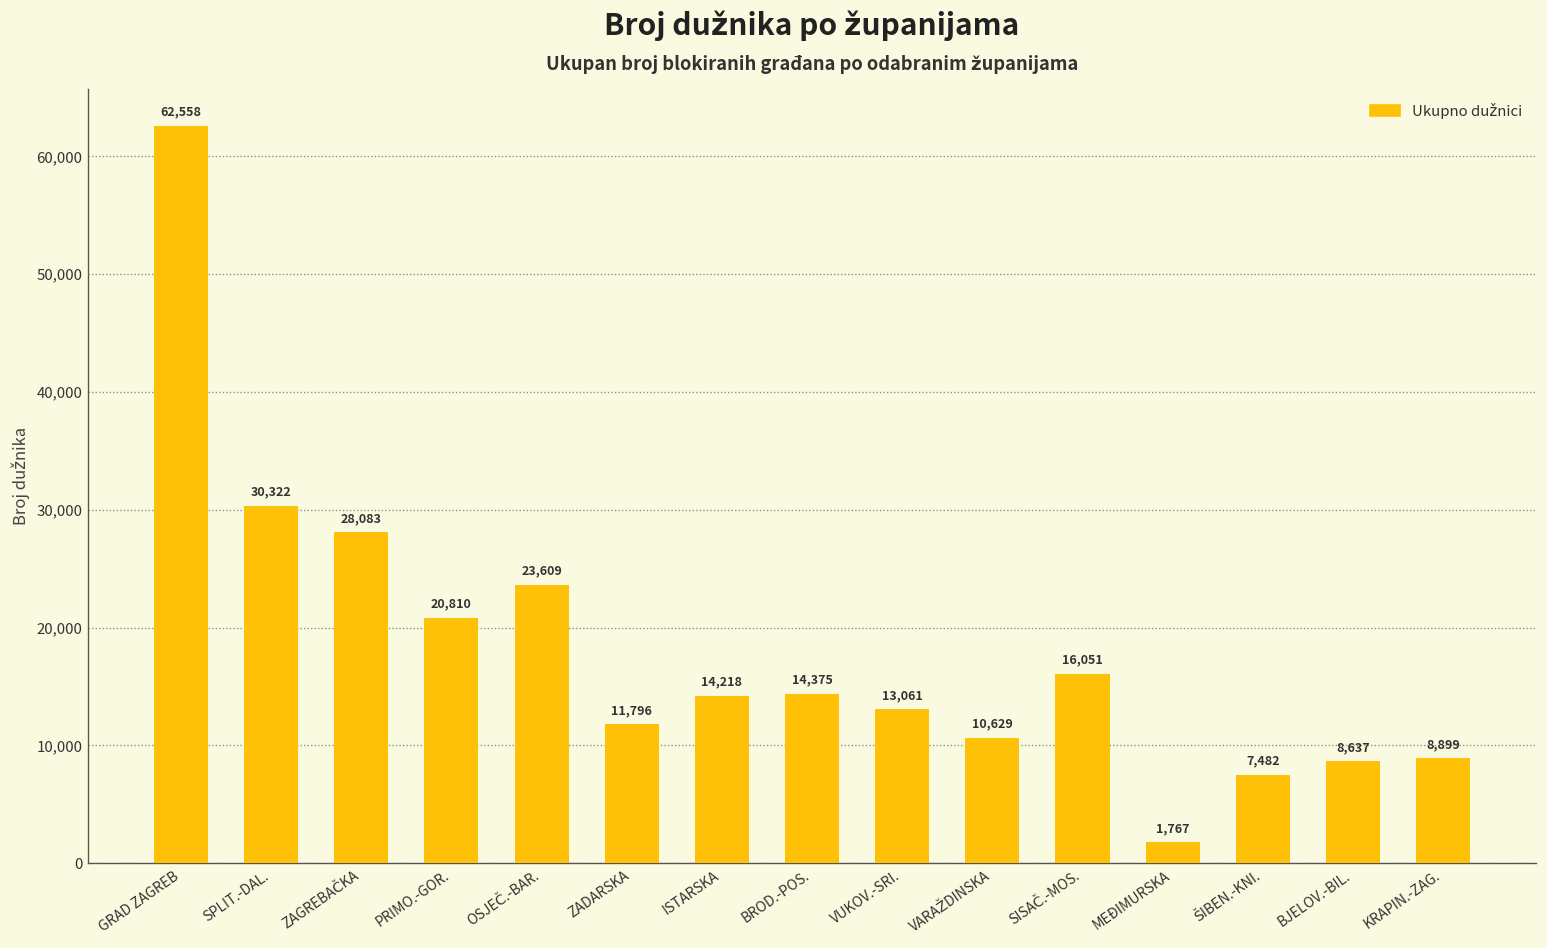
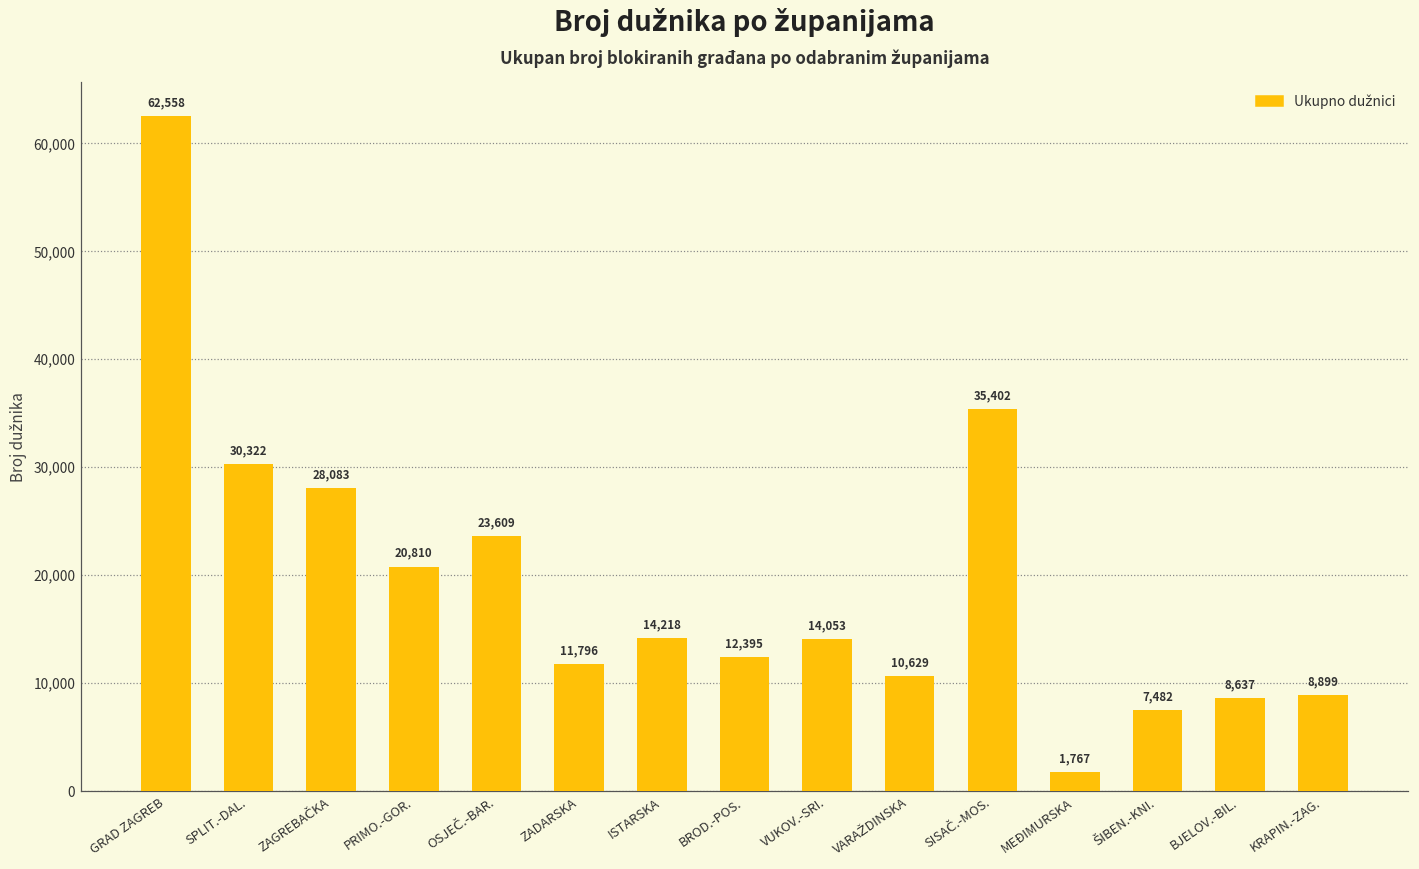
  {
    "GRAD ZAGREB": "62,558",
    "SPLIT.-DAL.": "30,322",
    "ZAGREBAČKA": "28,083",
    "PRIMO.-GOR.": "20,810",
    "OSJEČ.-BAR.": "23,609",
    "ZADARSKA": "11,796",
    "ISTARSKA": "14,218",
-   "BROD.-POS.": "14,375",
-   "VUKOV.-SRI.": "13,061",
+   "BROD.-POS.": "12,395",
+   "VUKOV.-SRI.": "14,053",
    "VARAŽDINSKA": "10,629",
-   "SISAČ.-MOS.": "16,051",
+   "SISAČ.-MOS.": "35,402",
    "MEĐIMURSKA": "1,767",
    "ŠIBEN.-KNI.": "7,482",
    "BJELOV.-BIL.": "8,637",
    "KRAPIN.-ZAG.": "8,899"
  }
